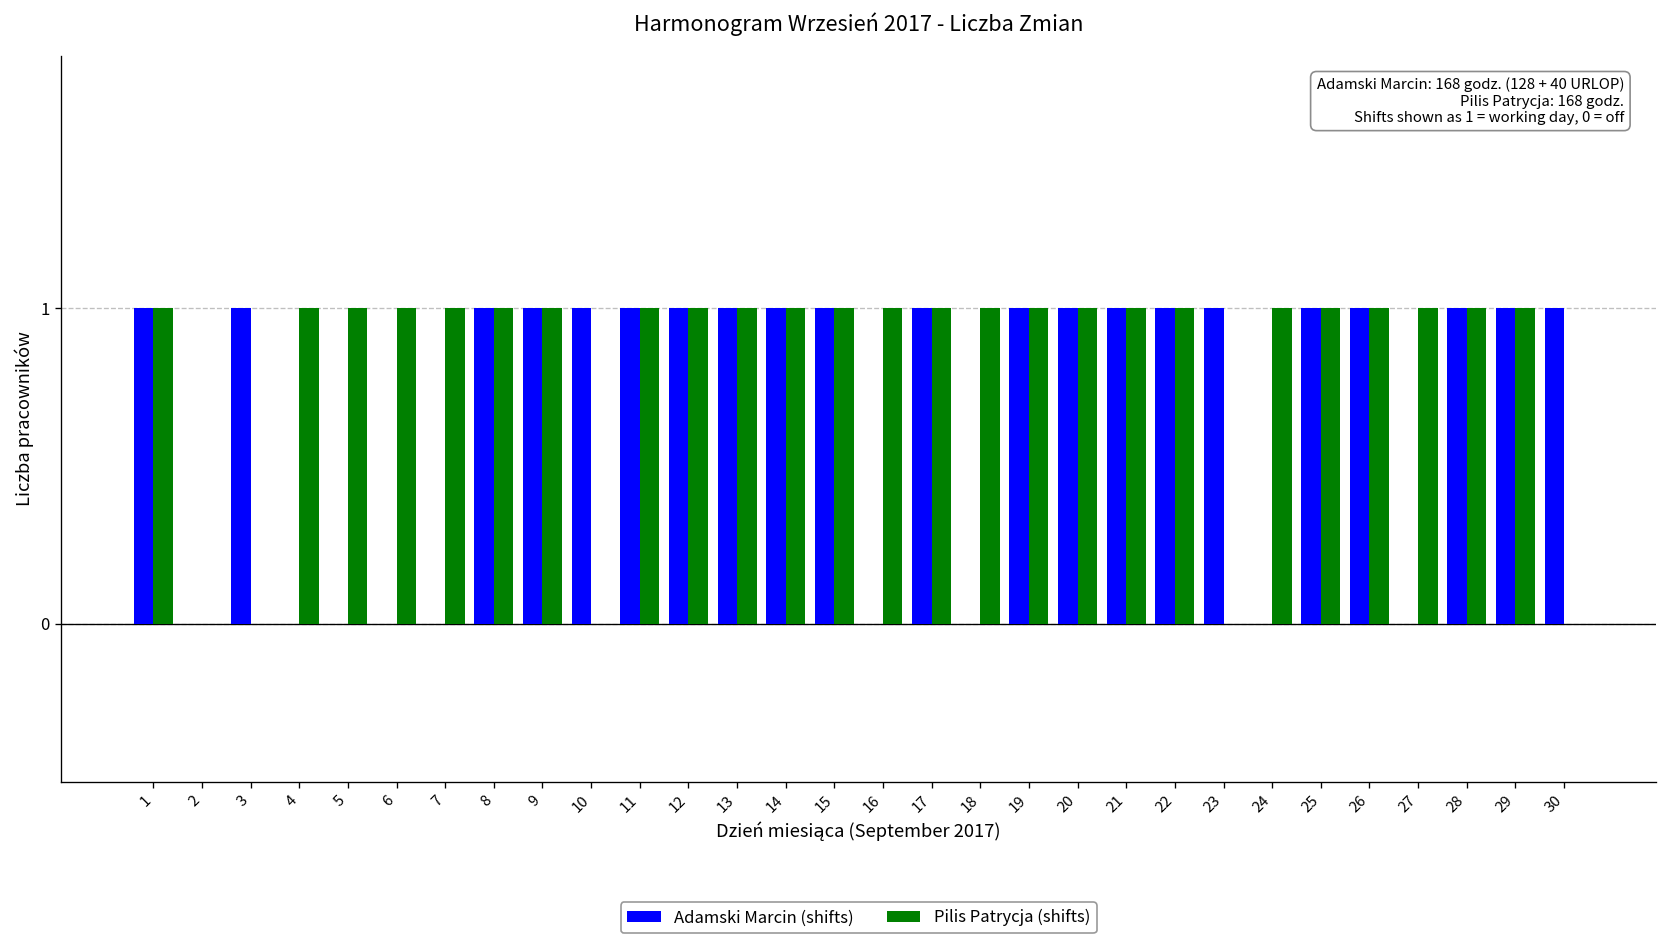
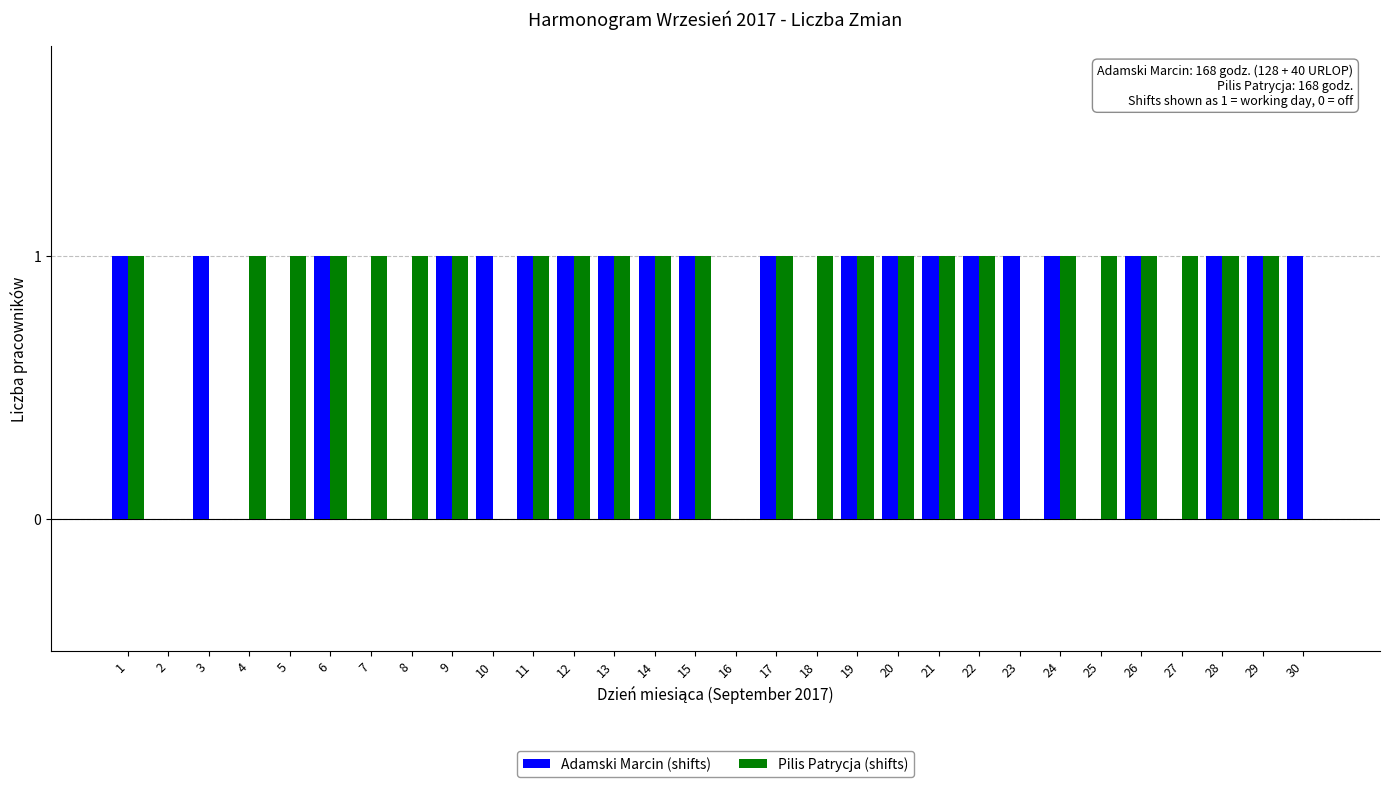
  {
    "Adamski Marcin (shifts)": {
      "1": 1,
      "2": 0,
      "3": 1,
      "4": 0,
      "5": 0,
-     "6": 0,
+     "6": 1,
      "7": 0,
-     "8": 1,
+     "8": 0,
      "9": 1,
      "10": 1,
      "11": 1,
      "12": 1,
      "13": 1,
      "14": 1,
      "15": 1,
      "16": 0,
      "17": 1,
      "18": 0,
      "19": 1,
      "20": 1,
      "21": 1,
      "22": 1,
      "23": 1,
-     "24": 0,
-     "25": 1,
+     "24": 1,
+     "25": 0,
      "26": 1,
      "27": 0,
      "28": 1,
      "29": 1,
      "30": 1
    },
    "Pilis Patrycja (shifts)": {
      "1": 1,
      "2": 0,
      "3": 0,
      "4": 1,
      "5": 1,
      "6": 1,
      "7": 1,
      "8": 1,
      "9": 1,
      "10": 0,
      "11": 1,
      "12": 1,
      "13": 1,
      "14": 1,
      "15": 1,
-     "16": 1,
+     "16": 0,
      "17": 1,
      "18": 1,
      "19": 1,
      "20": 1,
      "21": 1,
      "22": 1,
      "23": 0,
      "24": 1,
      "25": 1,
      "26": 1,
      "27": 1,
      "28": 1,
      "29": 1,
      "30": 0
    }
  }
